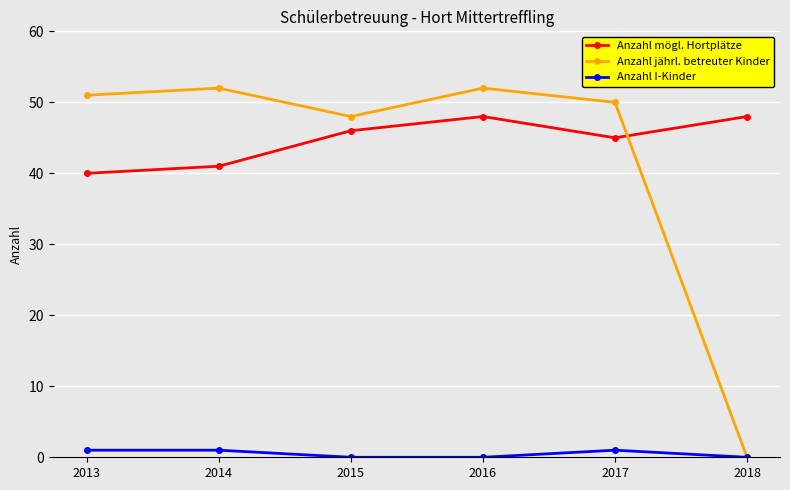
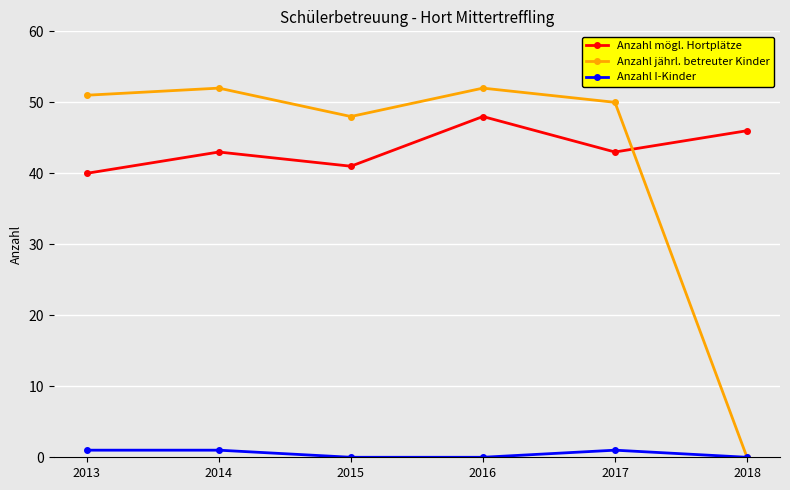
  {
    "Anzahl mögl. Hortplätze": {
      "2013": 40,
-     "2014": 41,
-     "2015": 46,
+     "2014": 43,
+     "2015": 41,
      "2016": 48,
-     "2017": 45,
-     "2018": 48
+     "2017": 43,
+     "2018": 46
    },
    "Anzahl jährl. betreuter Kinder": {
      "2013": 51,
      "2014": 52,
      "2015": 48,
      "2016": 52,
      "2017": 50
    },
    "Anzahl I-Kinder": {
      "2013": 1,
      "2014": 1,
      "2015": 0,
      "2016": 0,
      "2017": 1
    }
  }
